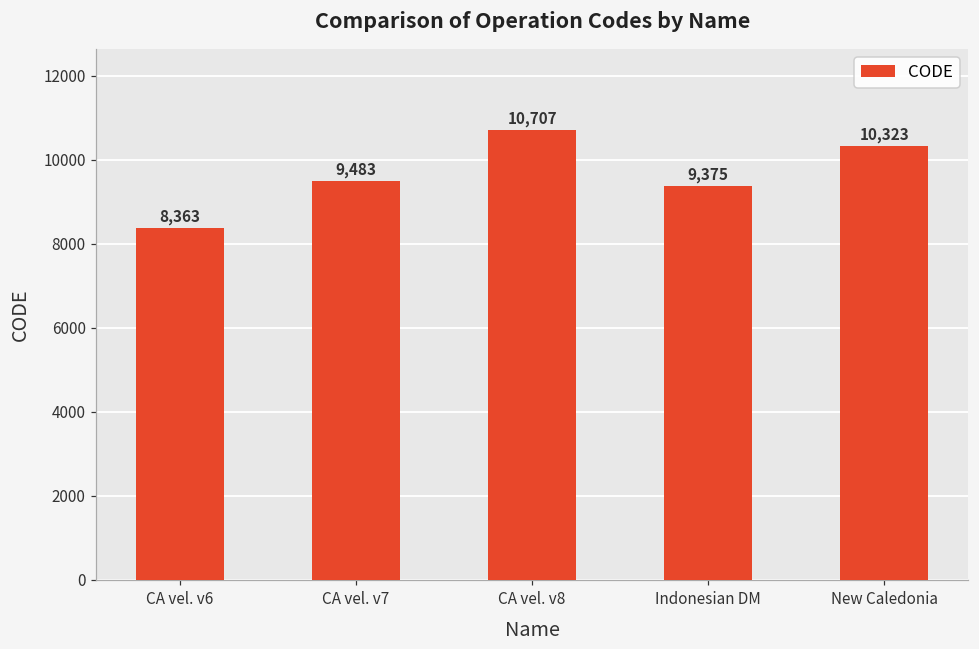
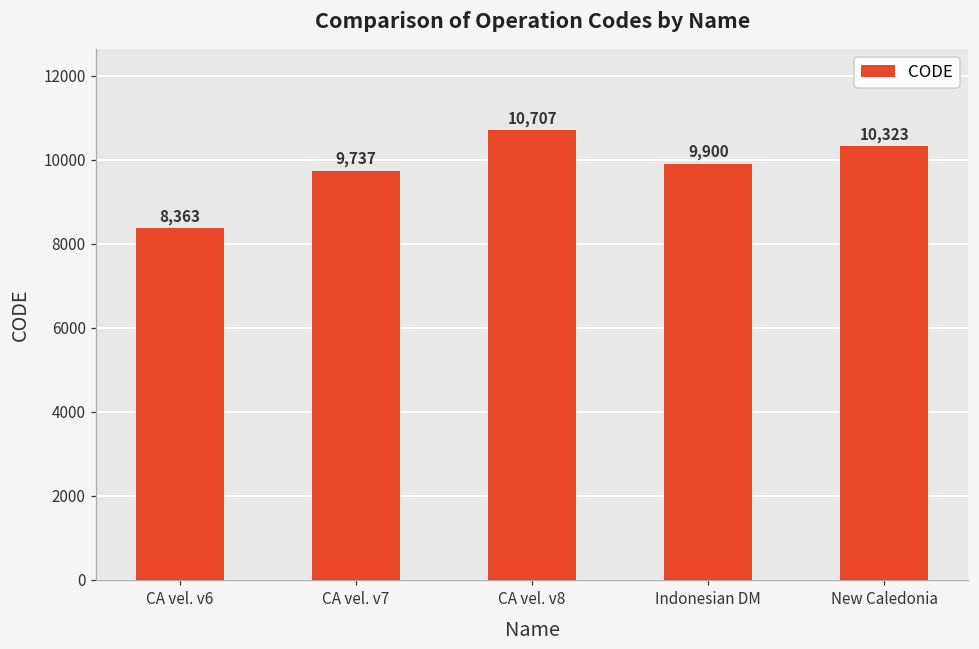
  {
    "CA vel. v6": "8,363",
-   "CA vel. v7": "9,483",
+   "CA vel. v7": "9,737",
    "CA vel. v8": "10,707",
-   "Indonesian DM": "9,375",
+   "Indonesian DM": "9,900",
    "New Caledonia": "10,323"
  }
